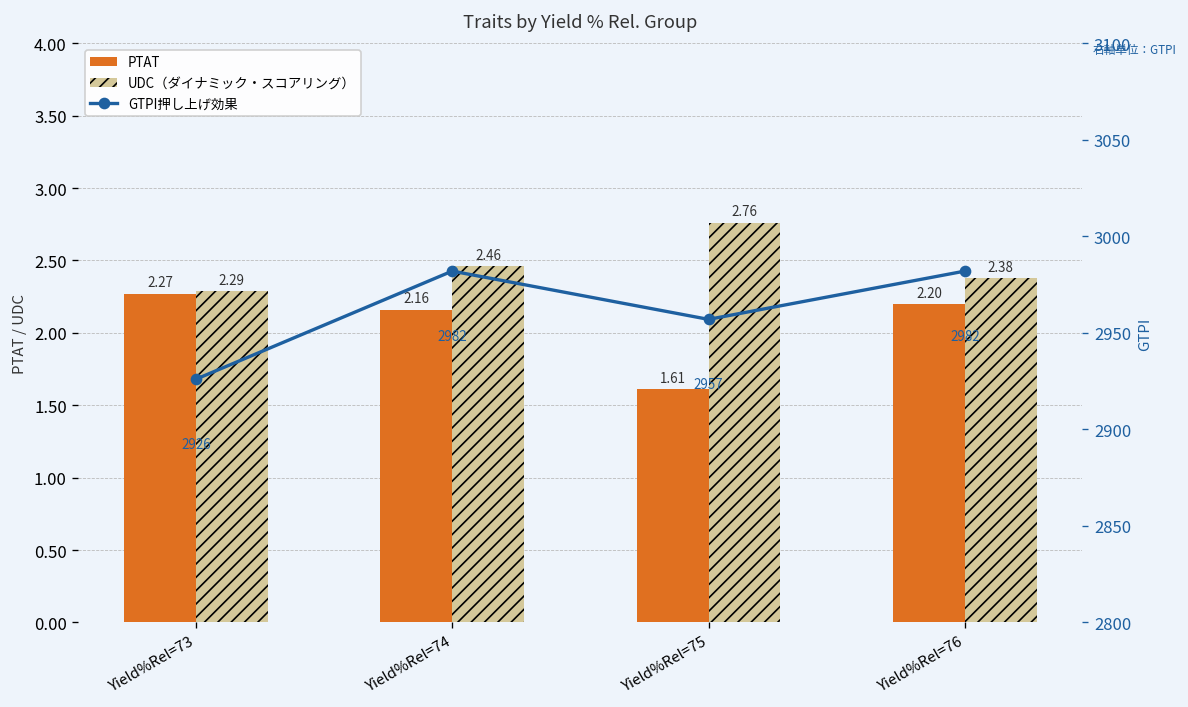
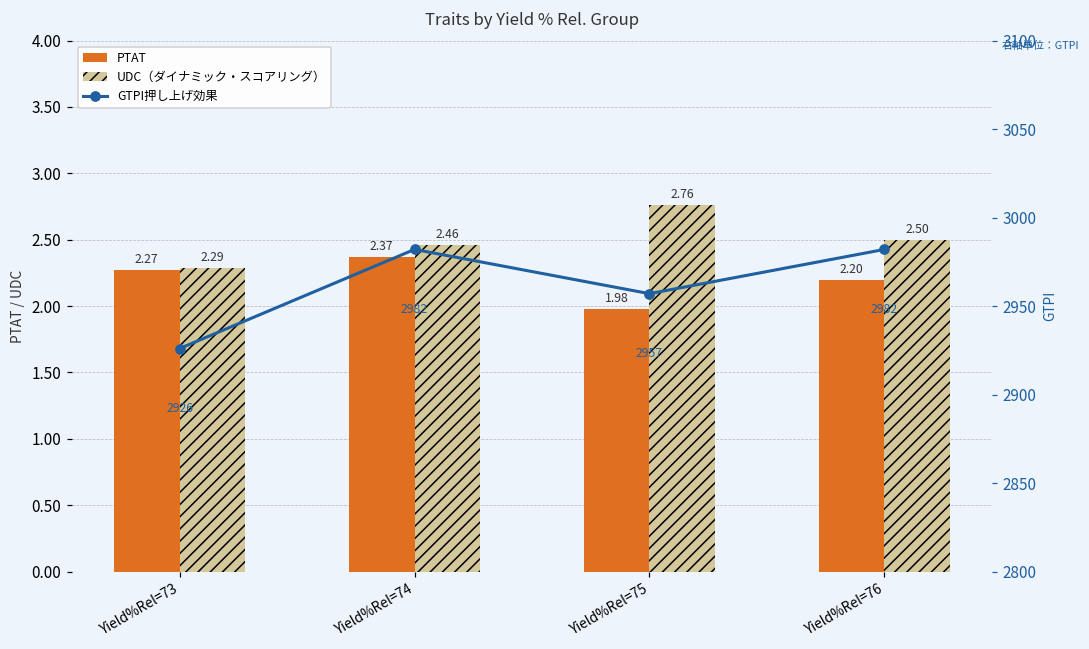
  {
    "PTAT": {
      "Yield%Rel=73": 2.27,
-     "Yield%Rel=74": 2.16,
-     "Yield%Rel=75": 1.61,
+     "Yield%Rel=74": 2.37,
+     "Yield%Rel=75": 1.98,
      "Yield%Rel=76": 2.20
    },
    "UDC（ダイナミック・スコアリング）": {
      "Yield%Rel=73": 2.29,
      "Yield%Rel=74": 2.46,
      "Yield%Rel=75": 2.76,
-     "Yield%Rel=76": 2.38
+     "Yield%Rel=76": 2.50
    }
  }
